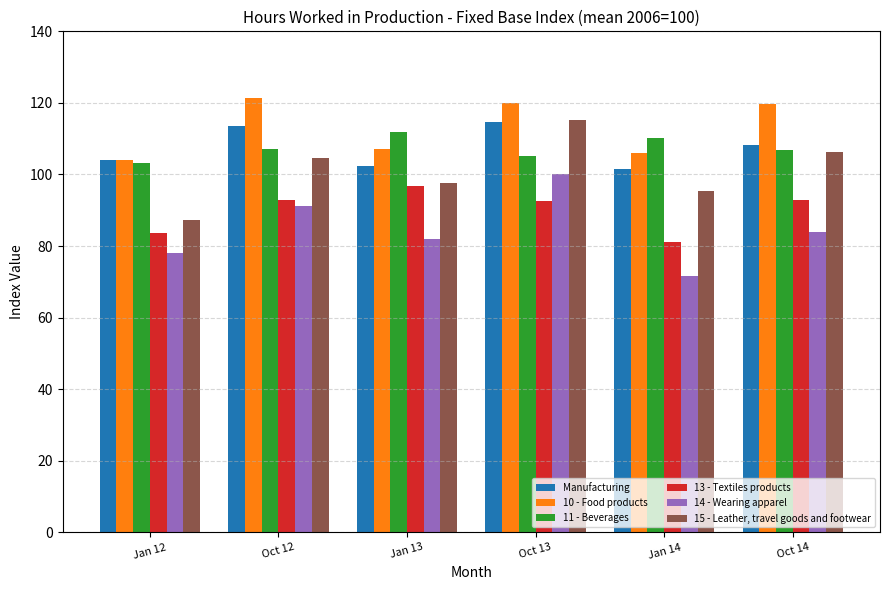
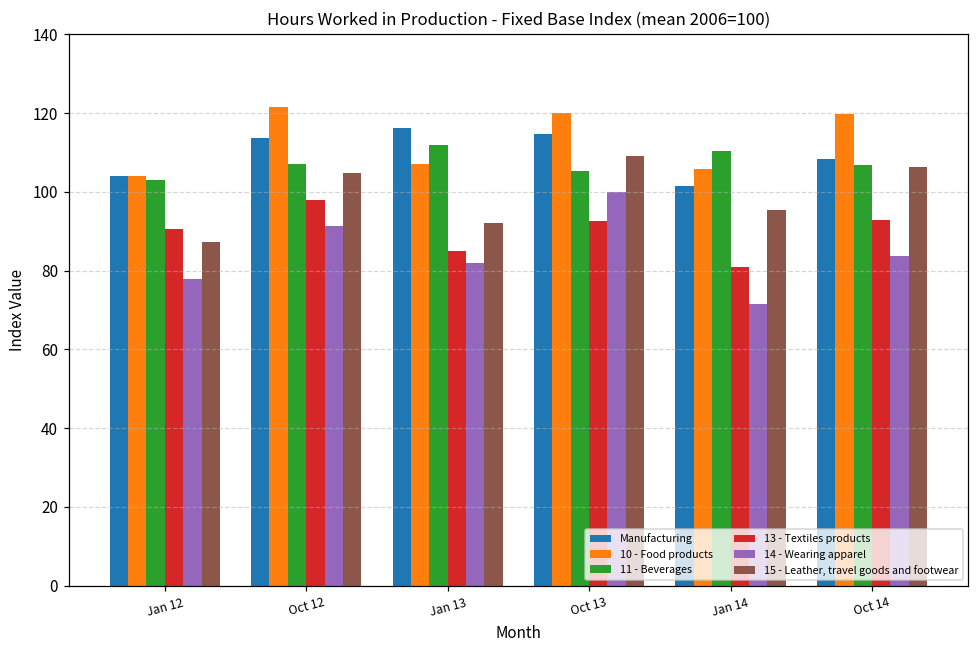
  {
    "Manufacturing": {
      "Jan 12": 104,
      "Oct 12": 114,
-     "Jan 13": 102,
+     "Jan 13": 116,
      "Oct 13": 115,
      "Jan 14": 101,
      "Oct 14": 108
    },
    "10 - Food products": {
      "Jan 12": 104,
      "Oct 12": 122,
      "Jan 13": 107,
      "Oct 13": 120,
      "Jan 14": 106,
      "Oct 14": 120
    },
    "11 - Beverages": {
      "Jan 12": 103,
      "Oct 12": 107,
      "Jan 13": 112,
      "Oct 13": 105,
      "Jan 14": 110,
      "Oct 14": 107
    },
    "13 - Textiles products": {
-     "Jan 12": 84,
-     "Oct 12": 93,
-     "Jan 13": 97,
+     "Jan 12": 91,
+     "Oct 12": 98,
+     "Jan 13": 85,
      "Oct 13": 93,
      "Jan 14": 81,
      "Oct 14": 93
    },
    "14 - Wearing apparel": {
      "Jan 12": 78,
      "Oct 12": 91,
      "Jan 13": 82,
      "Oct 13": 100,
      "Jan 14": 72,
      "Oct 14": 84
    },
    "15 - Leather, travel goods and footwear": {
      "Jan 12": 87,
      "Oct 12": 105,
-     "Jan 13": 98,
-     "Oct 13": 115,
+     "Jan 13": 92,
+     "Oct 13": 109,
      "Jan 14": 95,
      "Oct 14": 106
    }
  }
